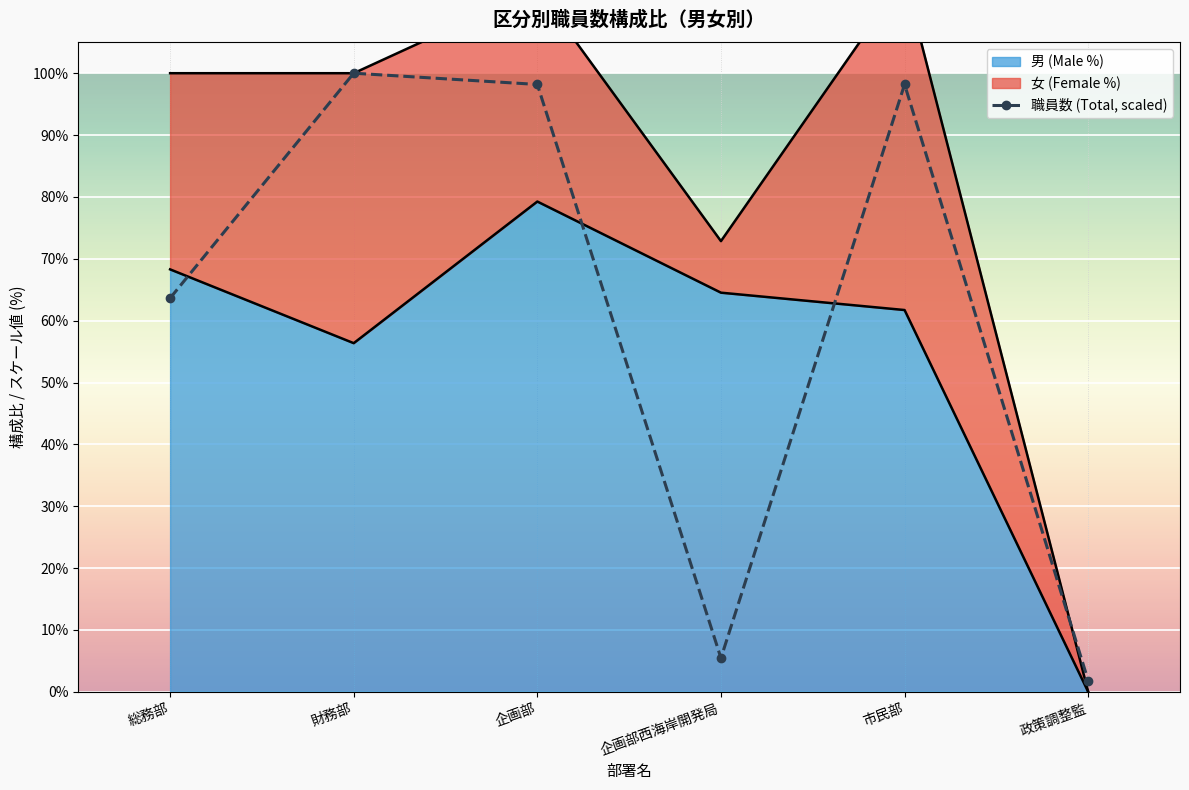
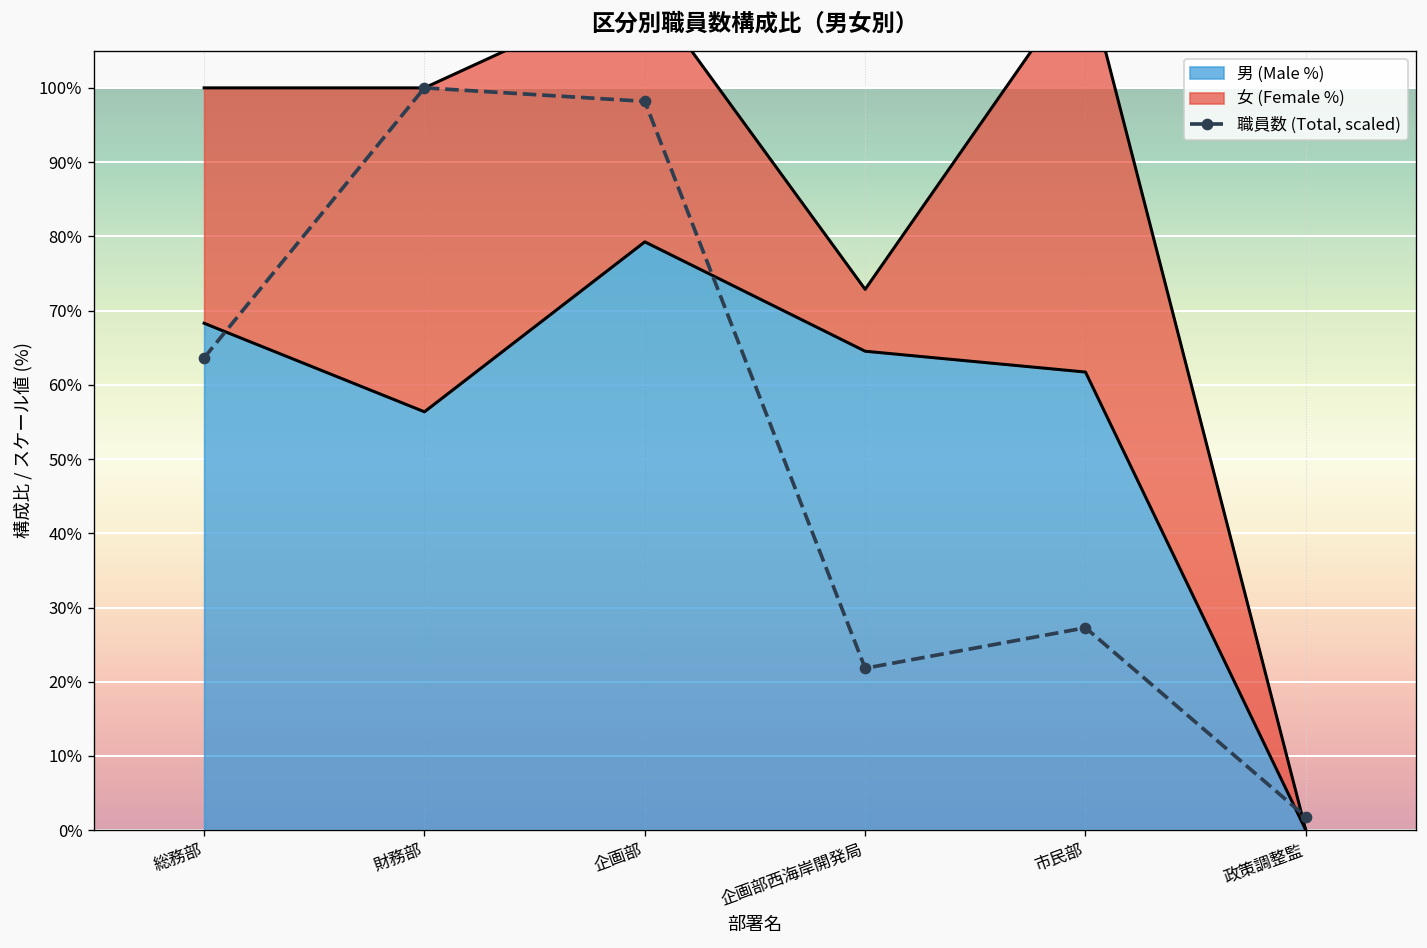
  {
    "男 (Male %)": {
      "総務部": "68%",
      "財務部": "56%",
      "企画部": "79%",
      "企画部西海岸開発局": "65%",
      "市民部": "62%"
    },
    "女 (Female %)": {
      "総務部": "100%",
      "企画部西海岸開発局": "73%"
    },
    "職員数 (Total, scaled)": {
      "総務部": "64%",
      "企画部": "98%",
-     "企画部西海岸開発局": "5%",
-     "市民部": "98%",
+     "企画部西海岸開発局": "22%",
+     "市民部": "27%",
      "政策調整監": "2%"
    }
  }
